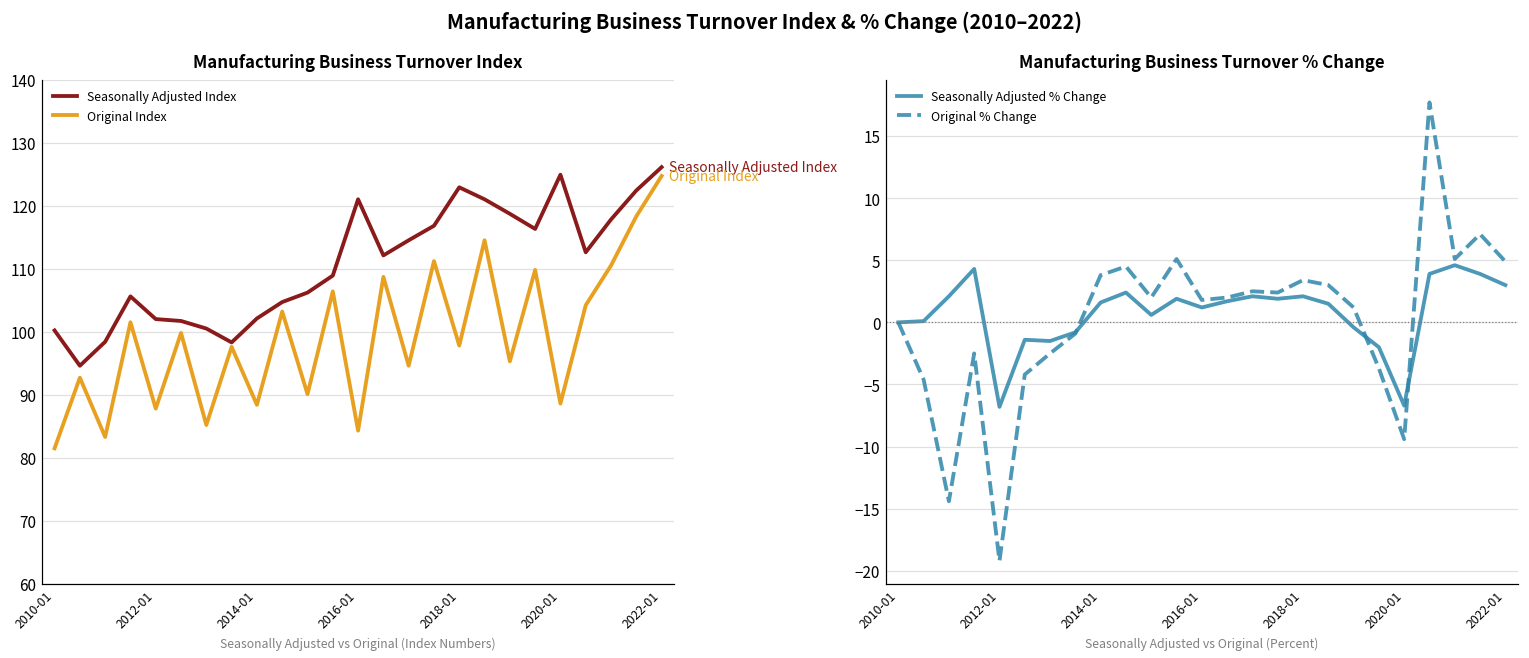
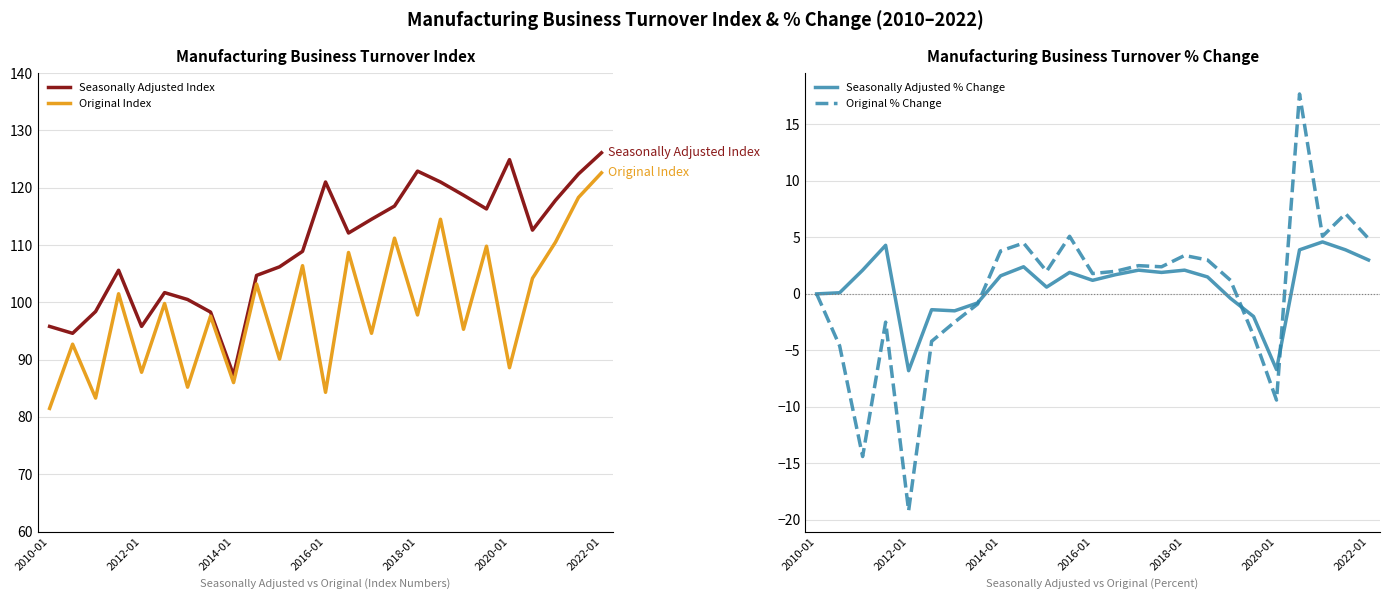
  {
    "Manufacturing Business Turnover Index": {
      "Seasonally Adjusted Index": {
-       "2010-01": 100,
-       "2012-01": 102,
-       "2014-01": 102,
+       "2010-01": 96,
+       "2012-01": 96,
+       "2014-01": 87,
        "2016-01": 121,
        "2018-01": 123,
        "2020-01": 125,
        "2022-01": 126
      },
      "Original Index": {
        "2010-01": 82,
        "2012-01": 88,
-       "2014-01": 88,
+       "2014-01": 86,
        "2016-01": 84,
        "2018-01": 98,
        "2020-01": 89,
-       "2022-01": 125
+       "2022-01": 123
      }
    }
  }
